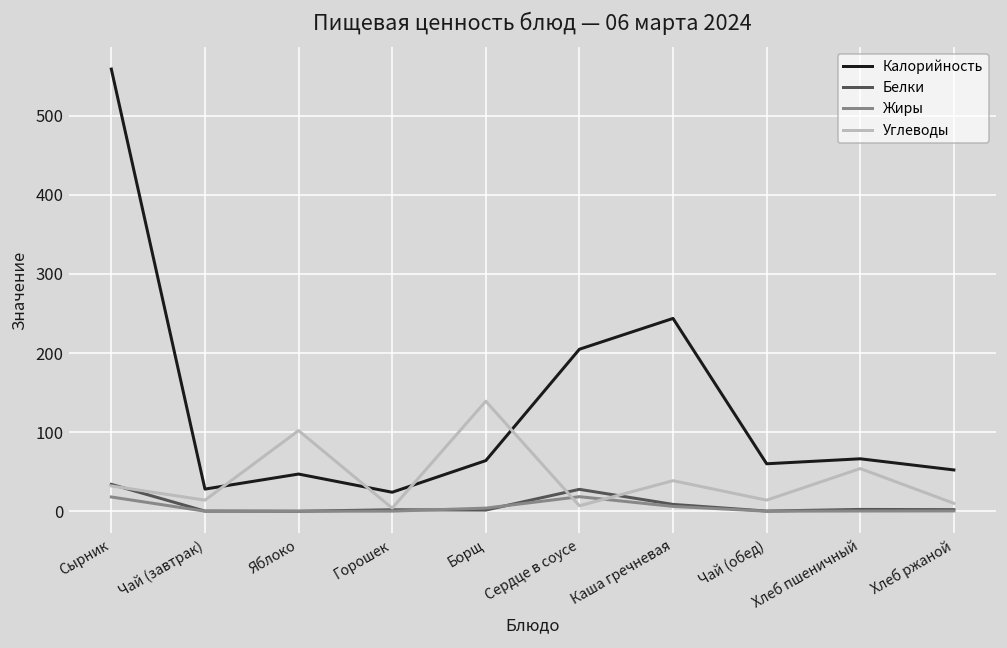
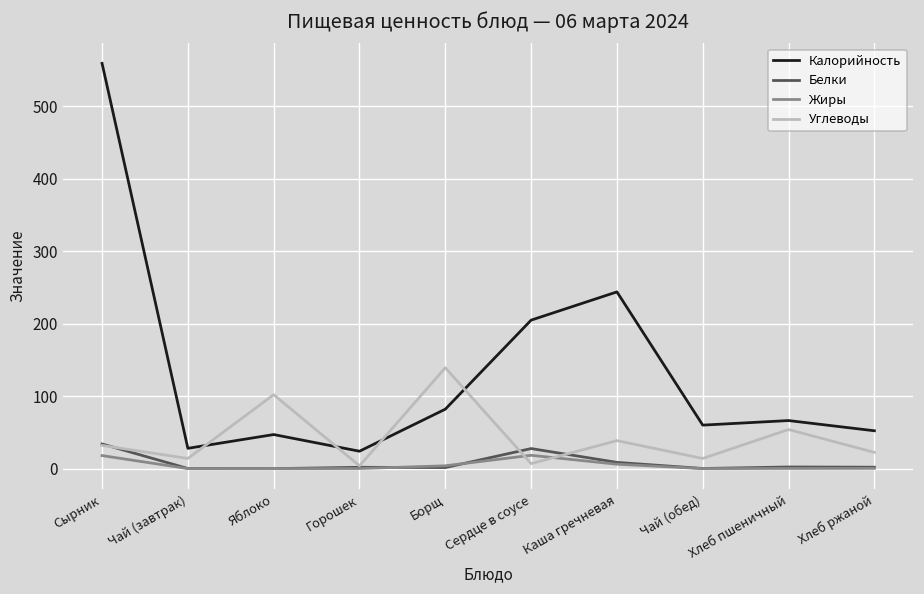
  {
    "Калорийность": {
      "Сырник": 560,
      "Чай (завтрак)": 30,
      "Яблоко": 50,
      "Горошек": 20,
-     "Борщ": 60,
+     "Борщ": 80,
      "Сердце в соусе": 200,
      "Каша гречневая": 240,
      "Чай (обед)": 60,
      "Хлеб пшеничный": 70,
      "Хлеб ржаной": 50
    },
    "Белки": {
      "Сердце в соусе": 30
    },
    "Жиры": {
      "Сырник": 20,
      "Сердце в соусе": 20
    },
    "Углеводы": {
      "Чай (завтрак)": 10,
      "Яблоко": 100,
      "Борщ": 140,
      "Сердце в соусе": 10,
      "Каша гречневая": 40,
      "Чай (обед)": 10,
      "Хлеб пшеничный": 50,
-     "Хлеб ржаной": 10
+     "Хлеб ржаной": 20
    }
  }
